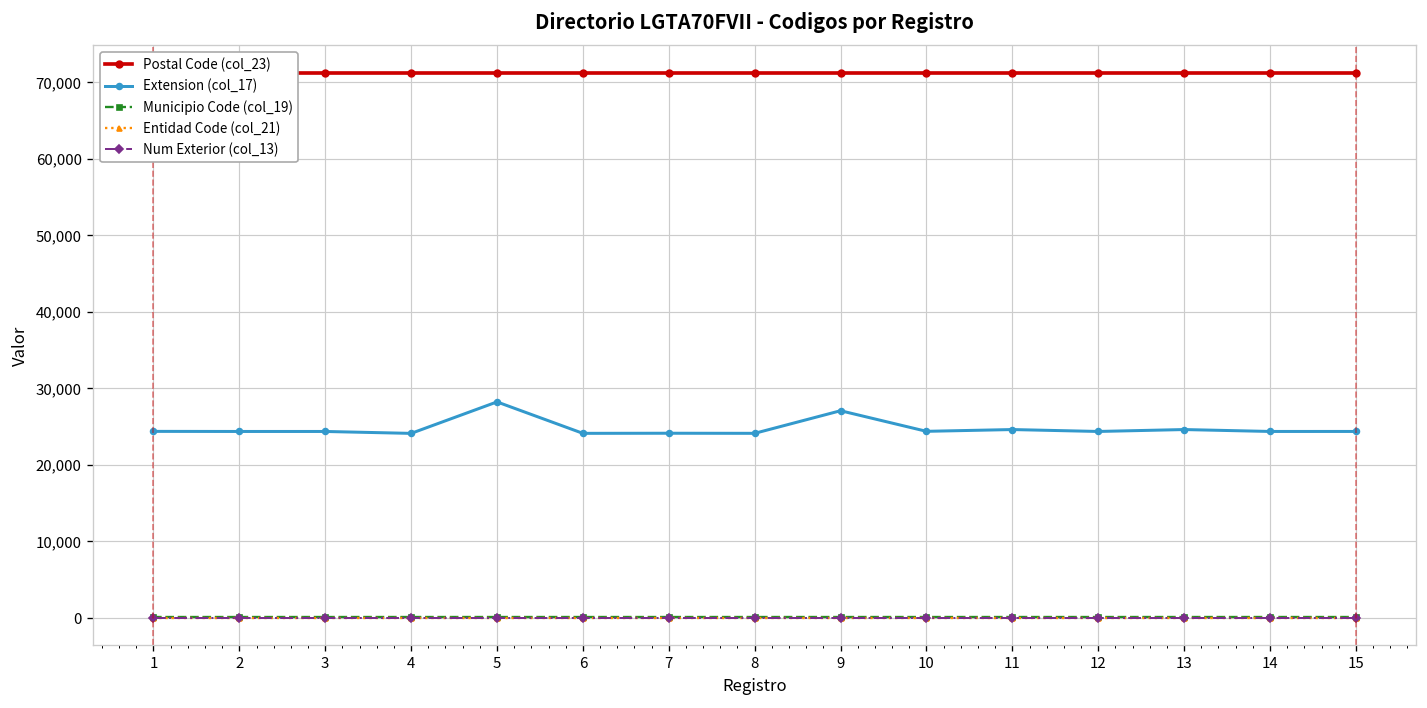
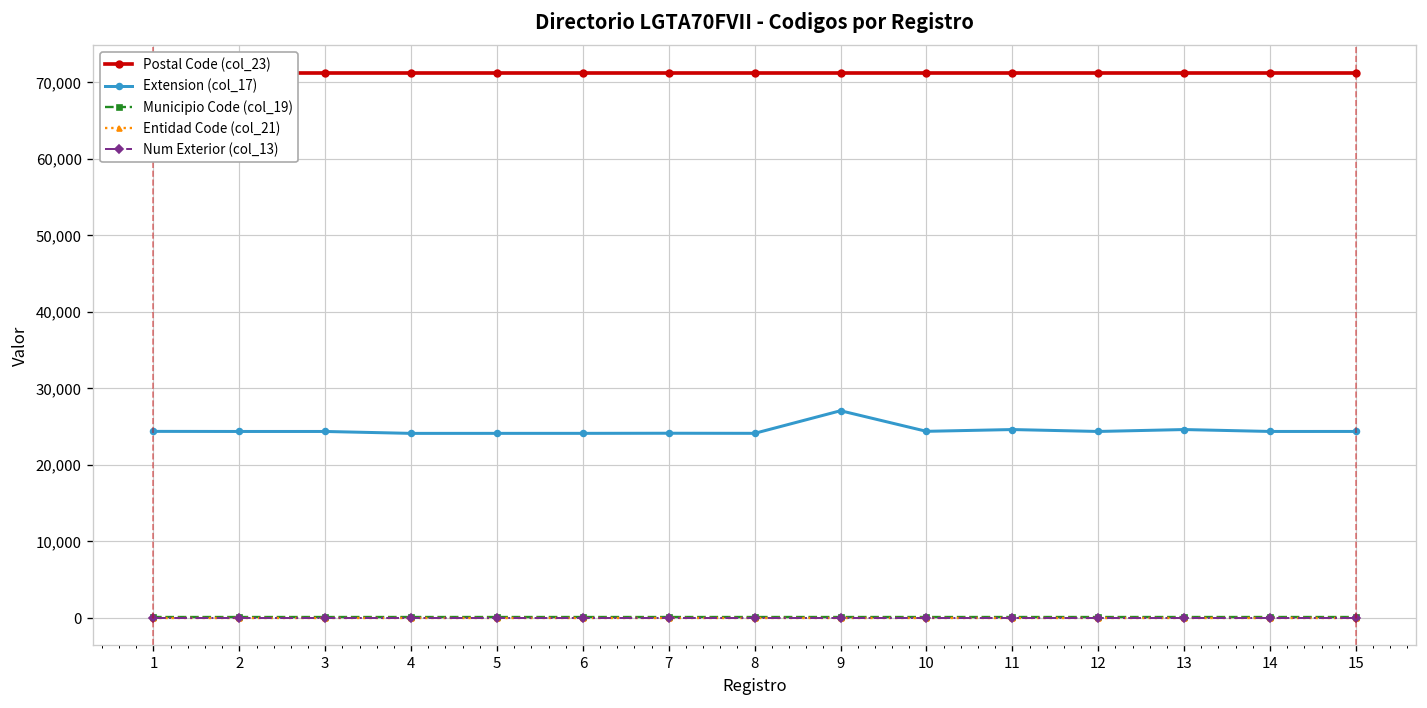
  {
    "Postal Code (col_23)": {
      "3": "71,000",
      "4": "71,000",
      "5": "71,000",
      "6": "71,000",
      "7": "71,000",
      "8": "71,000",
      "9": "71,000",
      "10": "71,000",
      "11": "71,000",
      "12": "71,000",
      "13": "71,000",
      "14": "71,000",
      "15": "71,000"
    },
    "Extension (col_17)": {
      "1": "24,000",
      "2": "24,000",
      "3": "24,000",
      "4": "24,000",
-     "5": "28,000",
+     "5": "24,000",
      "6": "24,000",
      "7": "24,000",
      "8": "24,000",
      "9": "27,000",
      "10": "24,000",
      "11": "25,000",
      "12": "24,000",
      "13": "25,000",
      "14": "24,000",
      "15": "24,000"
    }
  }
